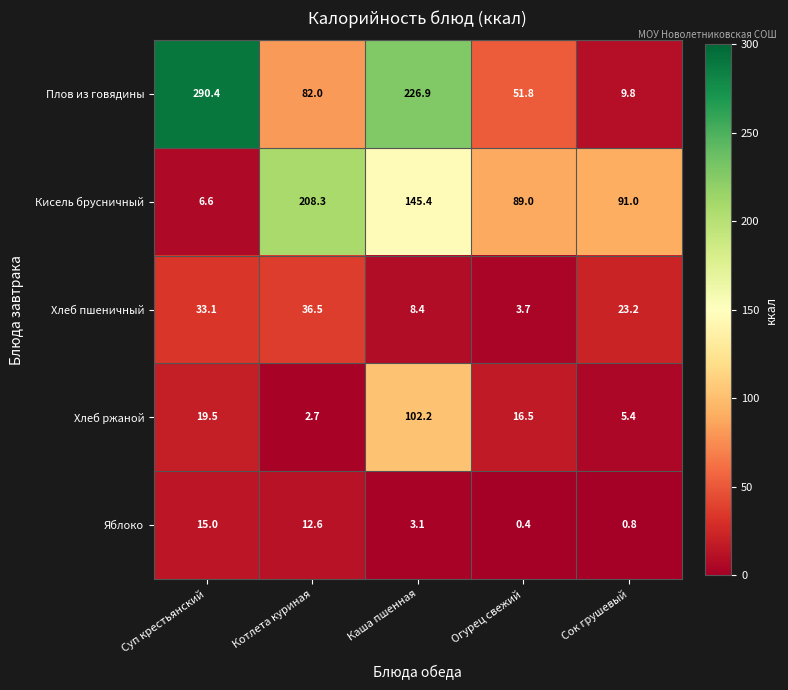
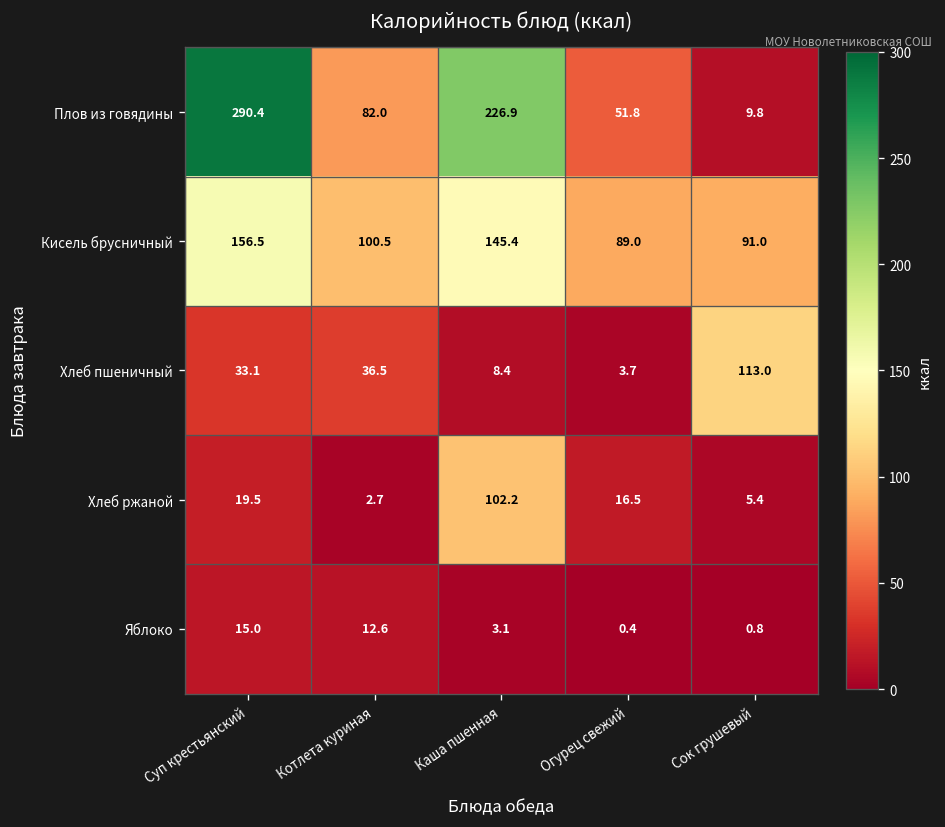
  {
    "Плов из говядины": {
      "Суп крестьянский": 290.4,
      "Котлета куриная": 82.0,
      "Каша пшенная": 226.9,
      "Огурец свежий": 51.8,
      "Сок грушевый": 9.8
    },
    "Кисель брусничный": {
-     "Суп крестьянский": 6.6,
-     "Котлета куриная": 208.3,
+     "Суп крестьянский": 156.5,
+     "Котлета куриная": 100.5,
      "Каша пшенная": 145.4,
      "Огурец свежий": 89.0,
      "Сок грушевый": 91.0
    },
    "Хлеб пшеничный": {
      "Суп крестьянский": 33.1,
      "Котлета куриная": 36.5,
      "Каша пшенная": 8.4,
      "Огурец свежий": 3.7,
-     "Сок грушевый": 23.2
+     "Сок грушевый": 113.0
    },
    "Хлеб ржаной": {
      "Суп крестьянский": 19.5,
      "Котлета куриная": 2.7,
      "Каша пшенная": 102.2,
      "Огурец свежий": 16.5,
      "Сок грушевый": 5.4
    },
    "Яблоко": {
      "Суп крестьянский": 15.0,
      "Котлета куриная": 12.6,
      "Каша пшенная": 3.1,
      "Огурец свежий": 0.4,
      "Сок грушевый": 0.8
    }
  }
